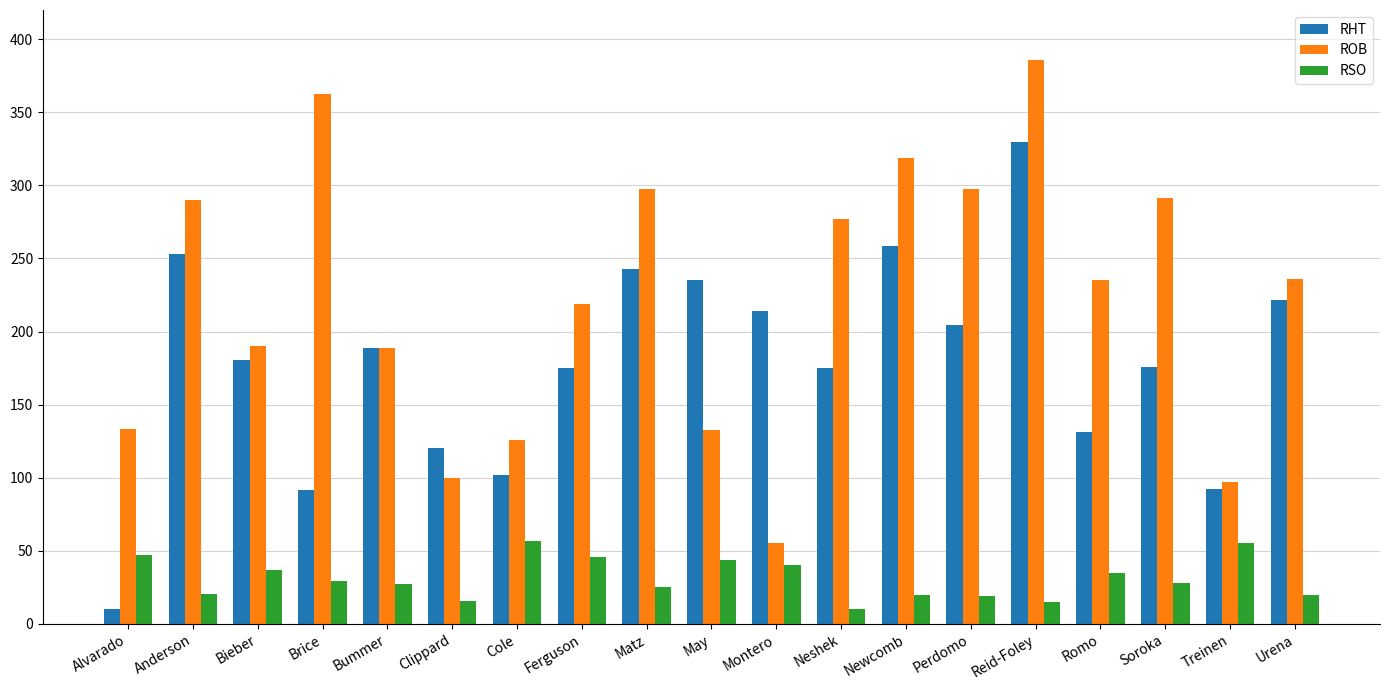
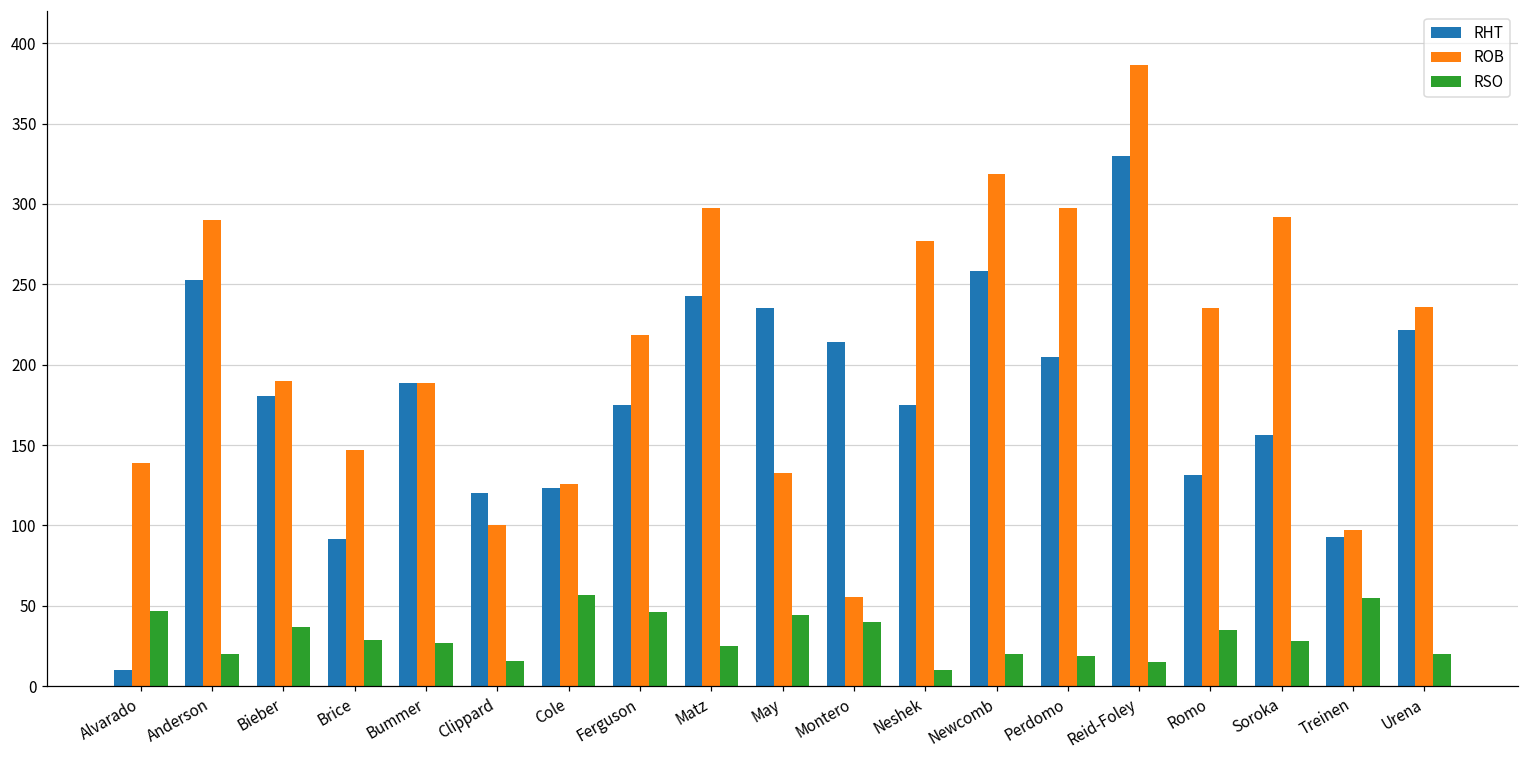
  {
    "RHT": {
      "Alvarado": 10,
      "Anderson": 253,
      "Bieber": 181,
      "Brice": 92,
      "Bummer": 189,
      "Clippard": 120,
-     "Cole": 102,
+     "Cole": 123,
      "Ferguson": 175,
      "Matz": 243,
      "May": 235,
      "Montero": 214,
      "Neshek": 175,
      "Newcomb": 258,
      "Perdomo": 205,
      "Reid-Foley": 330,
      "Romo": 131,
-     "Soroka": 176,
+     "Soroka": 156,
      "Treinen": 93,
      "Urena": 221
    },
    "ROB": {
-     "Alvarado": 133,
+     "Alvarado": 139,
      "Anderson": 290,
      "Bieber": 190,
-     "Brice": 362,
+     "Brice": 147,
      "Bummer": 189,
      "Clippard": 100,
      "Cole": 126,
      "Ferguson": 219,
      "Matz": 297,
      "May": 132,
      "Montero": 56,
      "Neshek": 277,
      "Newcomb": 319,
      "Perdomo": 297,
      "Reid-Foley": 386,
      "Romo": 235,
      "Soroka": 292,
      "Treinen": 97,
      "Urena": 236
    },
    "RSO": {
      "Alvarado": 47,
      "Anderson": 20,
      "Bieber": 37,
      "Brice": 29,
      "Bummer": 27,
      "Clippard": 16,
      "Cole": 57,
      "Ferguson": 46,
      "Matz": 25,
      "May": 44,
      "Montero": 40,
      "Neshek": 10,
      "Newcomb": 20,
      "Perdomo": 19,
      "Reid-Foley": 15,
      "Romo": 35,
      "Soroka": 28,
      "Treinen": 55,
      "Urena": 20
    }
  }
